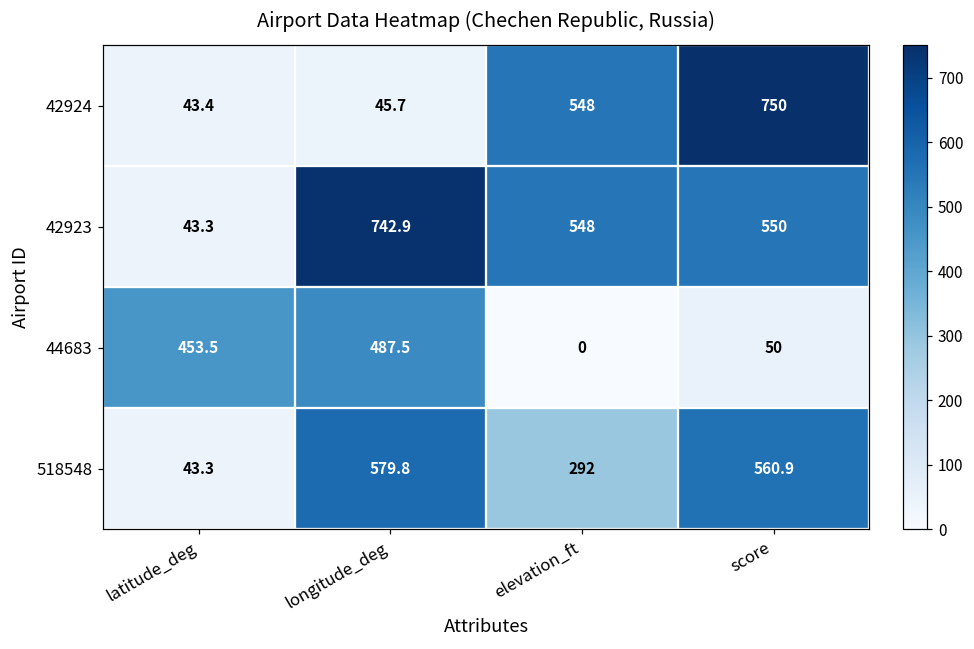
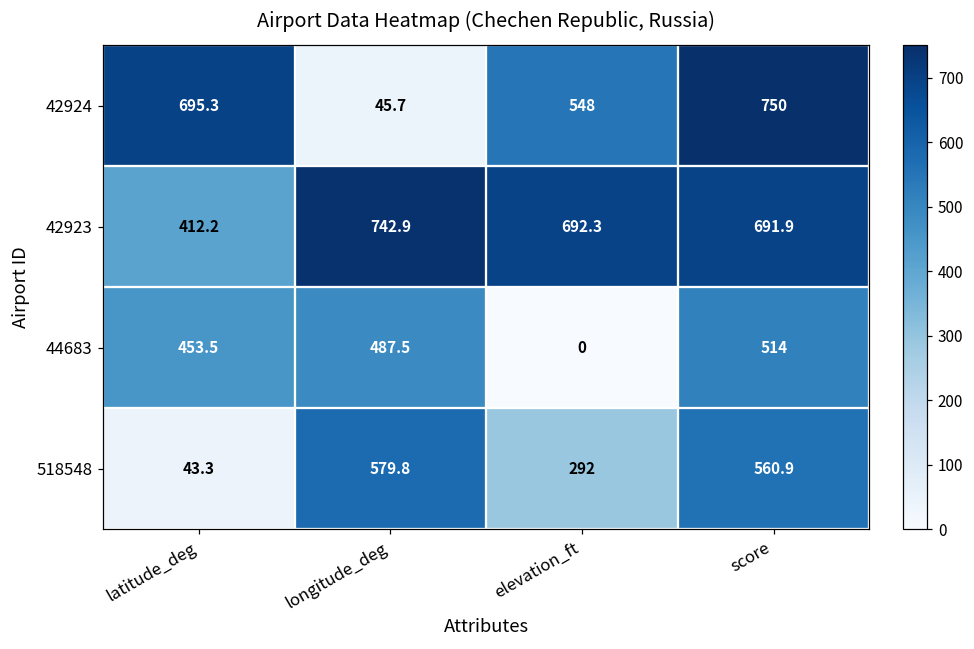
  {
    "42924": {
-     "latitude_deg": 43.4,
+     "latitude_deg": 695.3,
      "longitude_deg": 45.7,
      "elevation_ft": 548,
      "score": 750
    },
    "42923": {
-     "latitude_deg": 43.3,
+     "latitude_deg": 412.2,
      "longitude_deg": 742.9,
-     "elevation_ft": 548,
-     "score": 550
+     "elevation_ft": 692.3,
+     "score": 691.9
    },
    "44683": {
      "latitude_deg": 453.5,
      "longitude_deg": 487.5,
      "elevation_ft": 0,
-     "score": 50
+     "score": 514
    },
    "518548": {
      "latitude_deg": 43.3,
      "longitude_deg": 579.8,
      "elevation_ft": 292,
      "score": 560.9
    }
  }
